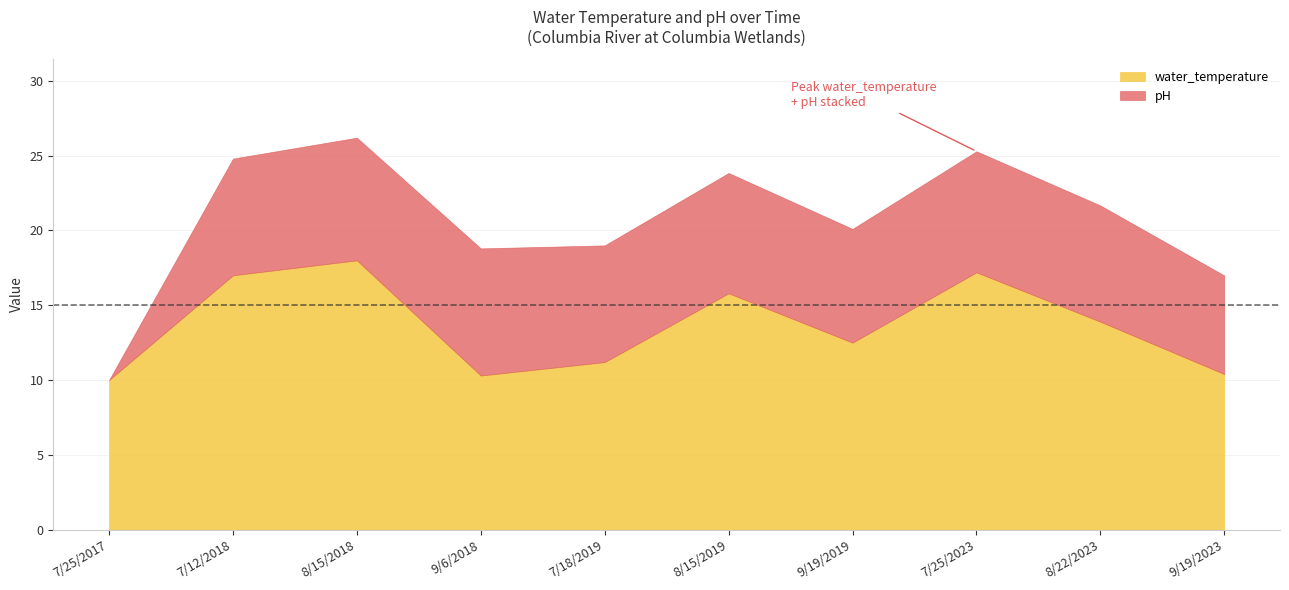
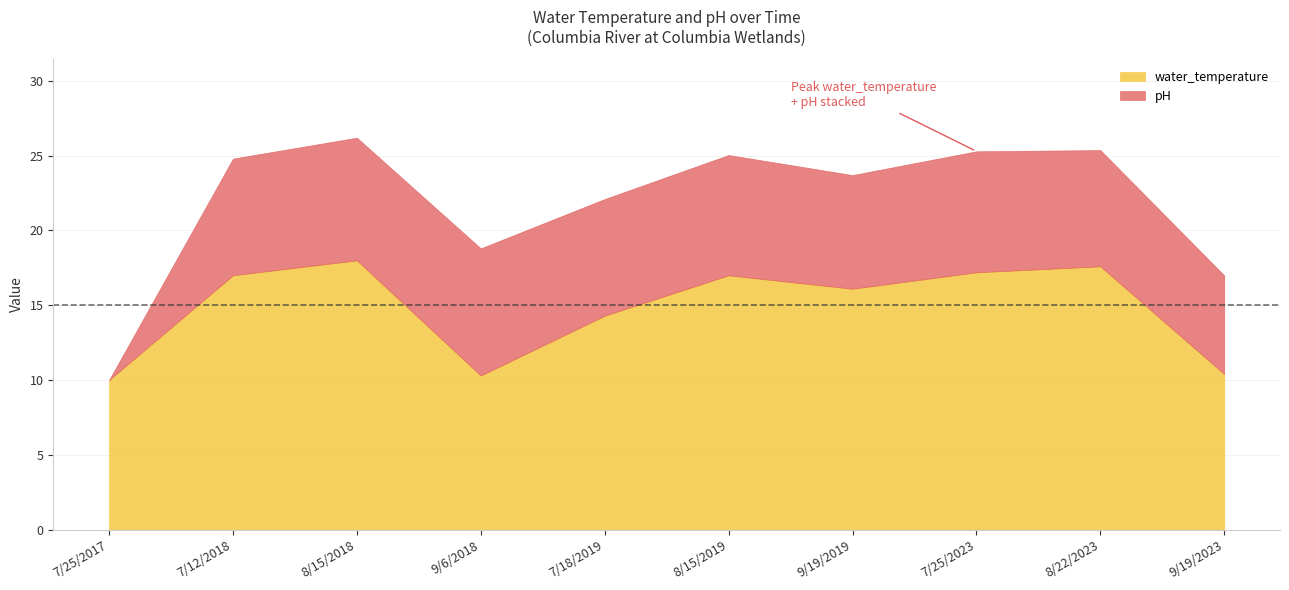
  {
    "water_temperature": {
      "7/12/2018": 17.0,
      "8/15/2018": 18.0,
      "9/6/2018": 10.3,
-     "7/18/2019": 11.2,
-     "8/15/2019": 15.8,
-     "9/19/2019": 12.5,
+     "7/18/2019": 14.3,
+     "8/15/2019": 17.0,
+     "9/19/2019": 16.1,
      "7/25/2023": 17.2,
-     "8/22/2023": 13.9,
+     "8/22/2023": 17.6,
      "9/19/2023": 10.4
    },
    "pH": {
      "7/12/2018": 7.8,
      "8/15/2018": 8.2,
      "9/6/2018": 8.5,
      "7/18/2019": 7.8,
      "8/15/2019": 8.0,
      "9/19/2019": 7.6,
      "7/25/2023": 8.1,
      "8/22/2023": 7.8,
      "9/19/2023": 6.6
    }
  }
